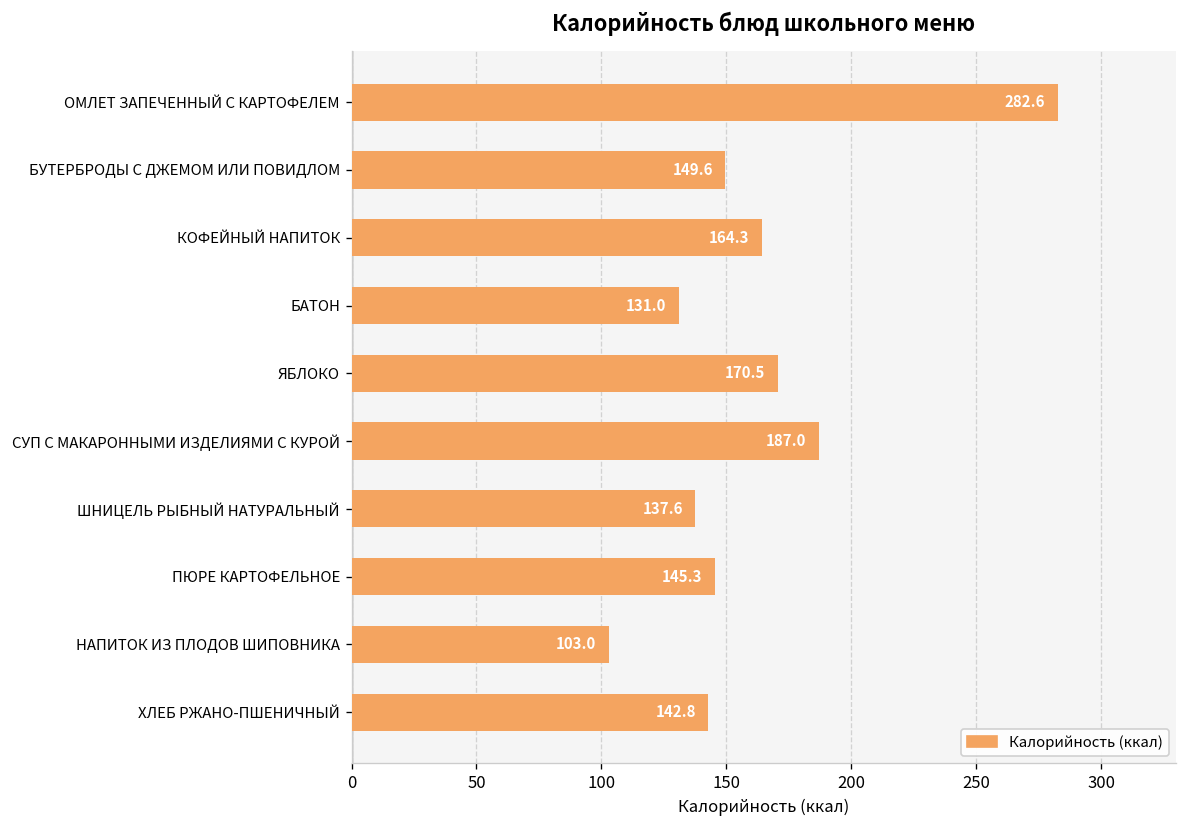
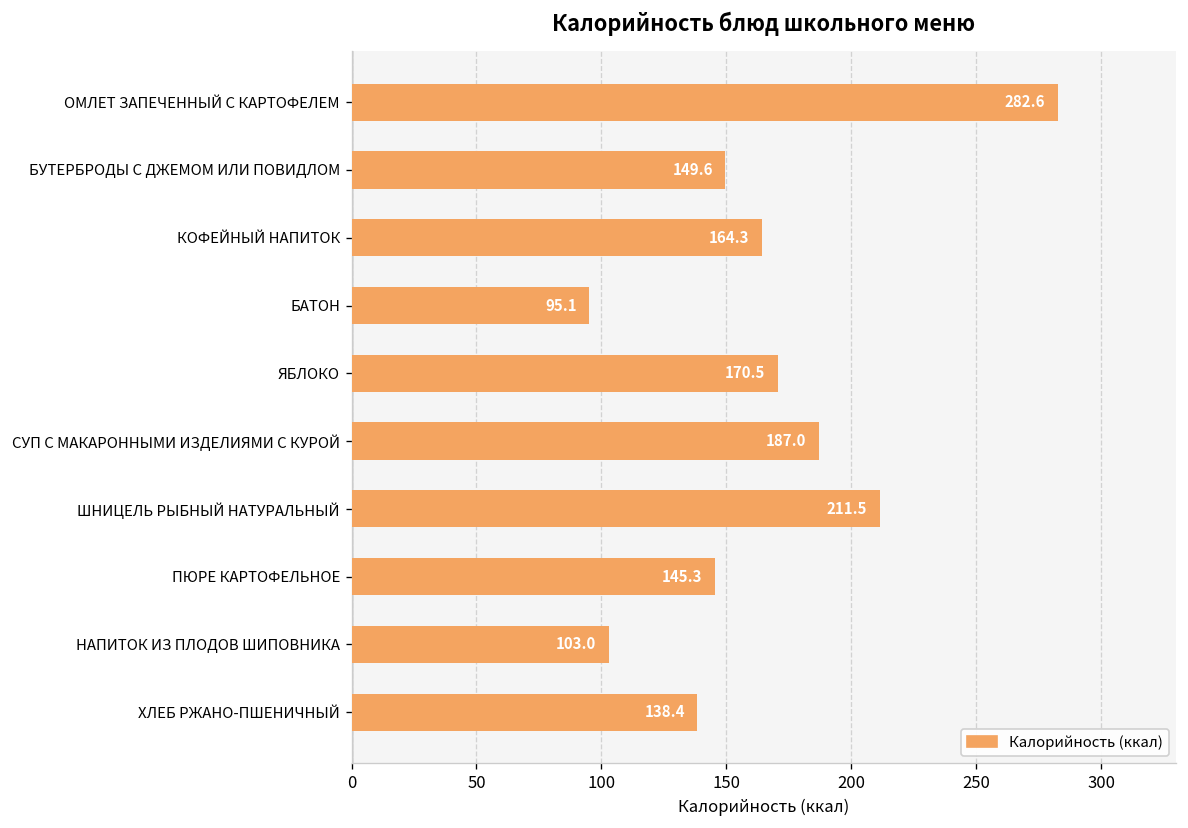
  {
    "ОМЛЕТ ЗАПЕЧЕННЫЙ С КАРТОФЕЛЕМ": 282.6,
    "БУТЕРБРОДЫ С ДЖЕМОМ ИЛИ ПОВИДЛОМ": 149.6,
    "КОФЕЙНЫЙ НАПИТОК": 164.3,
-   "БАТОН": 131.0,
+   "БАТОН": 95.1,
    "ЯБЛОКО": 170.5,
    "СУП С МАКАРОННЫМИ ИЗДЕЛИЯМИ С КУРОЙ": 187.0,
-   "ШНИЦЕЛЬ РЫБНЫЙ НАТУРАЛЬНЫЙ": 137.6,
+   "ШНИЦЕЛЬ РЫБНЫЙ НАТУРАЛЬНЫЙ": 211.5,
    "ПЮРЕ КАРТОФЕЛЬНОЕ": 145.3,
    "НАПИТОК ИЗ ПЛОДОВ ШИПОВНИКА": 103.0,
-   "ХЛЕБ РЖАНО-ПШЕНИЧНЫЙ": 142.8
+   "ХЛЕБ РЖАНО-ПШЕНИЧНЫЙ": 138.4
  }
